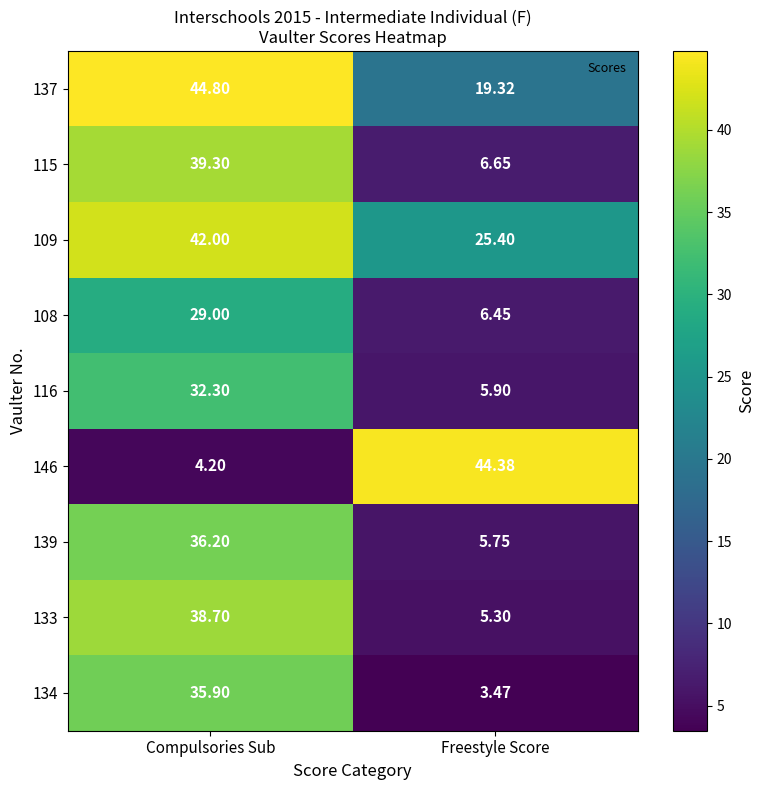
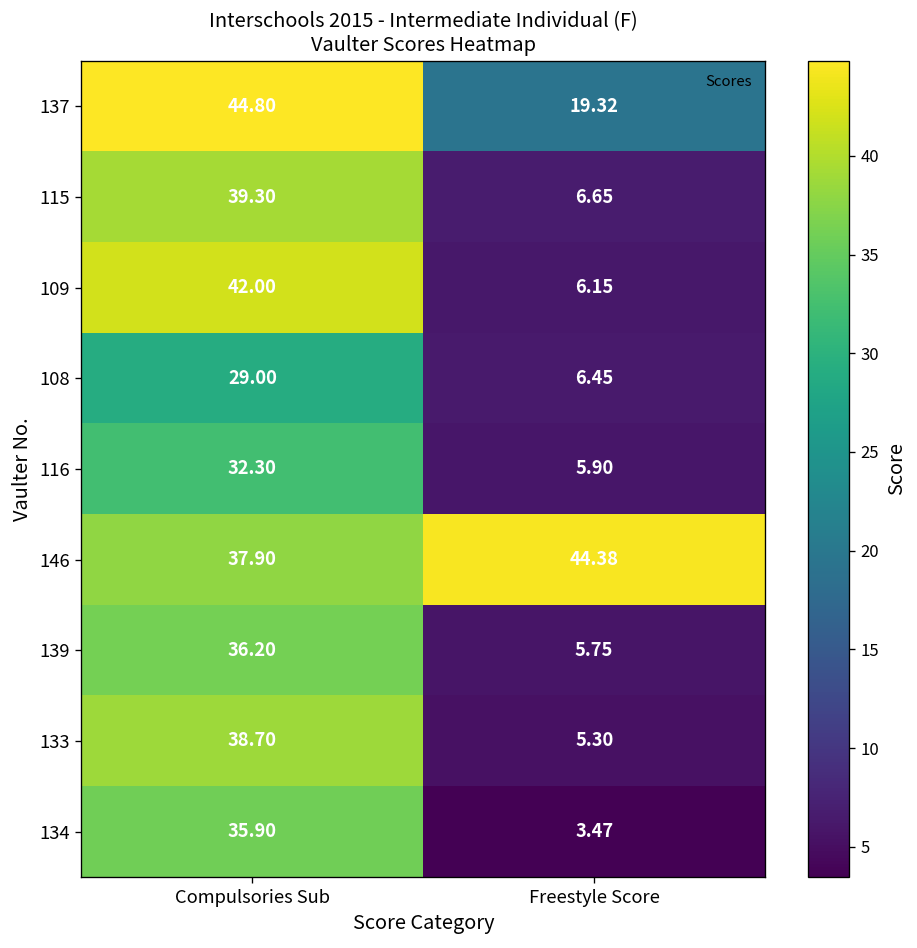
  {
    "137": {
      "Compulsories Sub": 44.80,
      "Freestyle Score": 19.32
    },
    "115": {
      "Compulsories Sub": 39.30,
      "Freestyle Score": 6.65
    },
    "109": {
      "Compulsories Sub": 42.00,
-     "Freestyle Score": 25.40
+     "Freestyle Score": 6.15
    },
    "108": {
      "Compulsories Sub": 29.00,
      "Freestyle Score": 6.45
    },
    "116": {
      "Compulsories Sub": 32.30,
      "Freestyle Score": 5.90
    },
    "146": {
-     "Compulsories Sub": 4.20,
+     "Compulsories Sub": 37.90,
      "Freestyle Score": 44.38
    },
    "139": {
      "Compulsories Sub": 36.20,
      "Freestyle Score": 5.75
    },
    "133": {
      "Compulsories Sub": 38.70,
      "Freestyle Score": 5.30
    },
    "134": {
      "Compulsories Sub": 35.90,
      "Freestyle Score": 3.47
    }
  }
